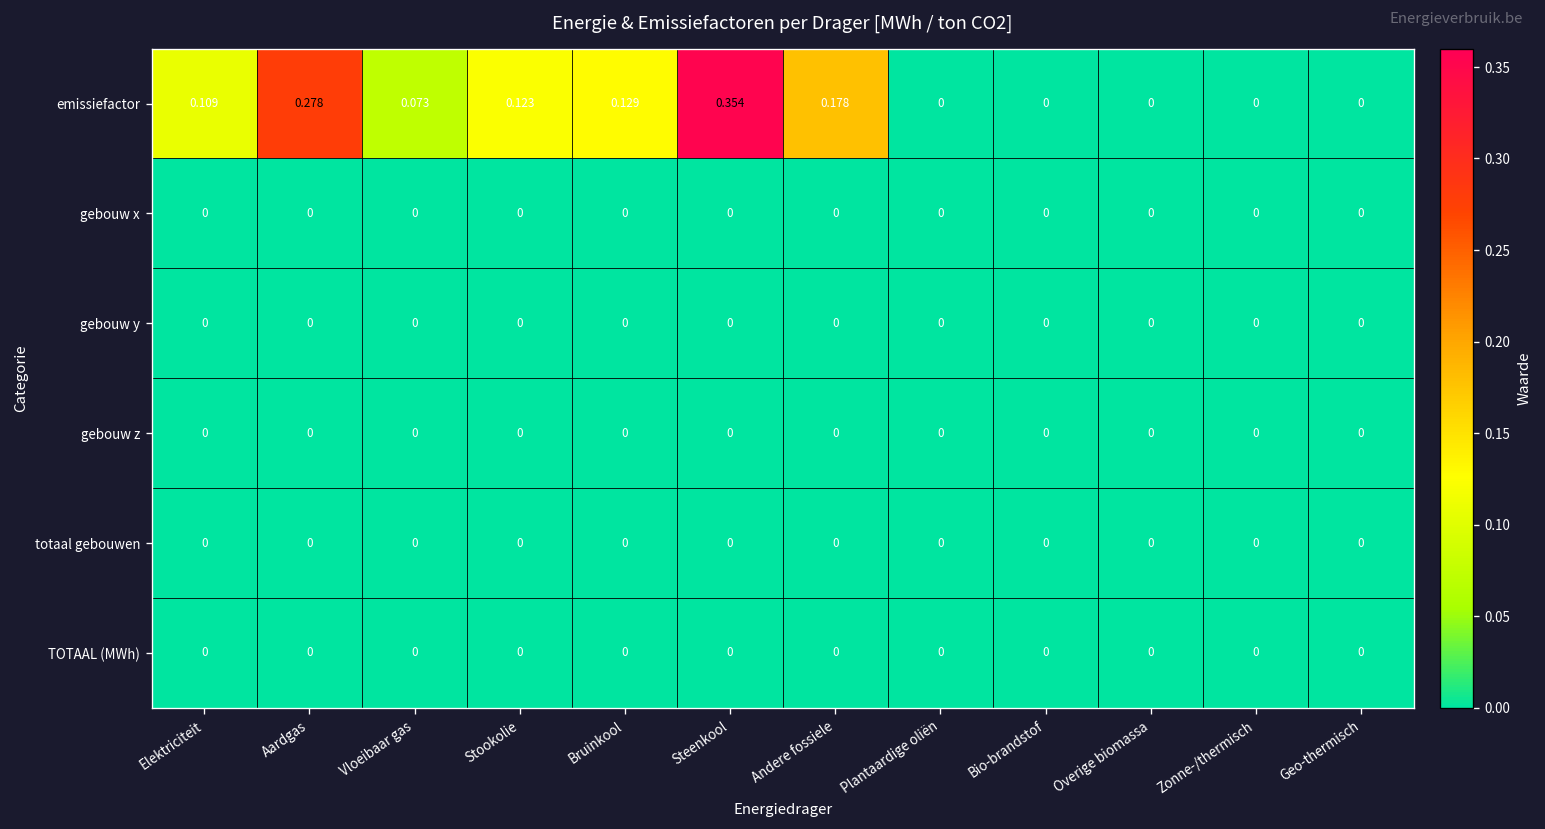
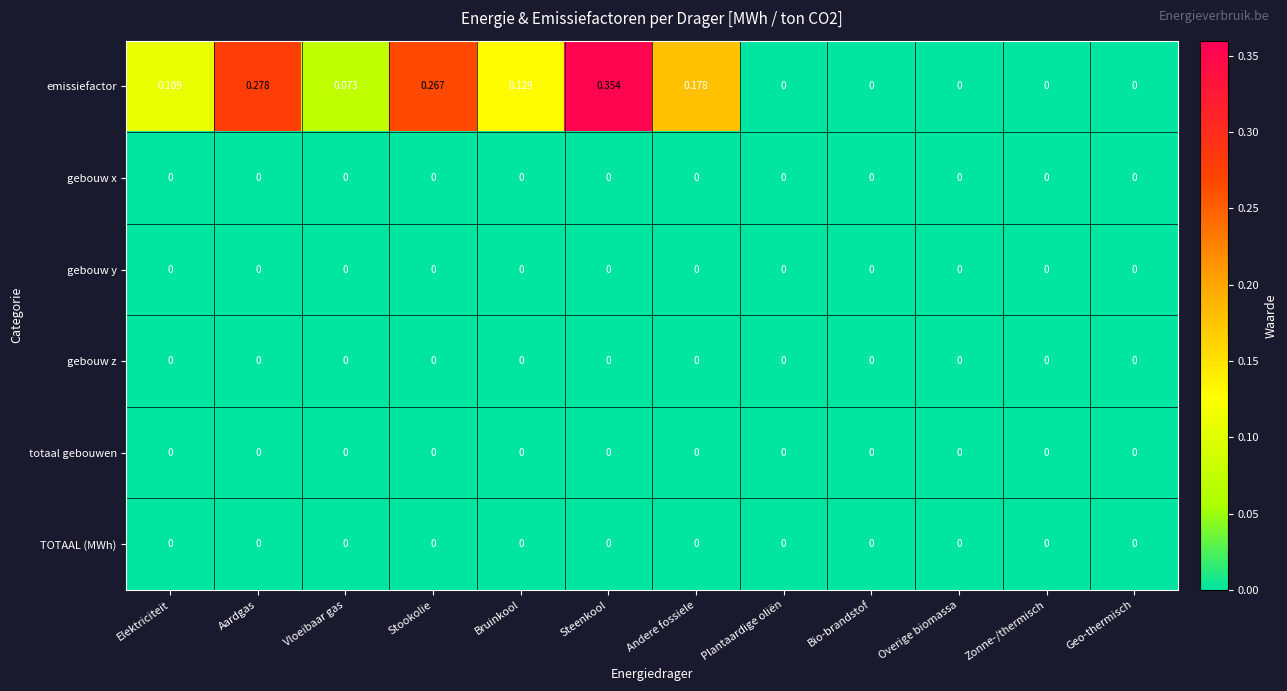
  {
    "emissiefactor": {
      "Elektriciteit": 0.109,
      "Aardgas": 0.278,
      "Vloeibaar gas": 0.073,
-     "Stookolie": 0.123,
+     "Stookolie": 0.267,
      "Bruinkool": 0.129,
      "Steenkool": 0.354,
      "Andere fossiele": 0.178,
      "Plantaardige oliën": 0,
      "Bio-brandstof": 0,
      "Overige biomassa": 0,
      "Zonne-/thermisch": 0,
      "Geo-thermisch": 0
    },
    "gebouw x": {
      "Elektriciteit": 0,
      "Aardgas": 0,
      "Vloeibaar gas": 0,
      "Stookolie": 0,
      "Bruinkool": 0,
      "Steenkool": 0,
      "Andere fossiele": 0,
      "Plantaardige oliën": 0,
      "Bio-brandstof": 0,
      "Overige biomassa": 0,
      "Zonne-/thermisch": 0,
      "Geo-thermisch": 0
    },
    "gebouw y": {
      "Elektriciteit": 0,
      "Aardgas": 0,
      "Vloeibaar gas": 0,
      "Stookolie": 0,
      "Bruinkool": 0,
      "Steenkool": 0,
      "Andere fossiele": 0,
      "Plantaardige oliën": 0,
      "Bio-brandstof": 0,
      "Overige biomassa": 0,
      "Zonne-/thermisch": 0,
      "Geo-thermisch": 0
    },
    "gebouw z": {
      "Elektriciteit": 0,
      "Aardgas": 0,
      "Vloeibaar gas": 0,
      "Stookolie": 0,
      "Bruinkool": 0,
      "Steenkool": 0,
      "Andere fossiele": 0,
      "Plantaardige oliën": 0,
      "Bio-brandstof": 0,
      "Overige biomassa": 0,
      "Zonne-/thermisch": 0,
      "Geo-thermisch": 0
    },
    "totaal gebouwen": {
      "Elektriciteit": 0,
      "Aardgas": 0,
      "Vloeibaar gas": 0,
      "Stookolie": 0,
      "Bruinkool": 0,
      "Steenkool": 0,
      "Andere fossiele": 0,
      "Plantaardige oliën": 0,
      "Bio-brandstof": 0,
      "Overige biomassa": 0,
      "Zonne-/thermisch": 0,
      "Geo-thermisch": 0
    },
    "TOTAAL (MWh)": {
      "Elektriciteit": 0,
      "Aardgas": 0,
      "Vloeibaar gas": 0,
      "Stookolie": 0,
      "Bruinkool": 0,
      "Steenkool": 0,
      "Andere fossiele": 0,
      "Plantaardige oliën": 0,
      "Bio-brandstof": 0,
      "Overige biomassa": 0,
      "Zonne-/thermisch": 0,
      "Geo-thermisch": 0
    }
  }
